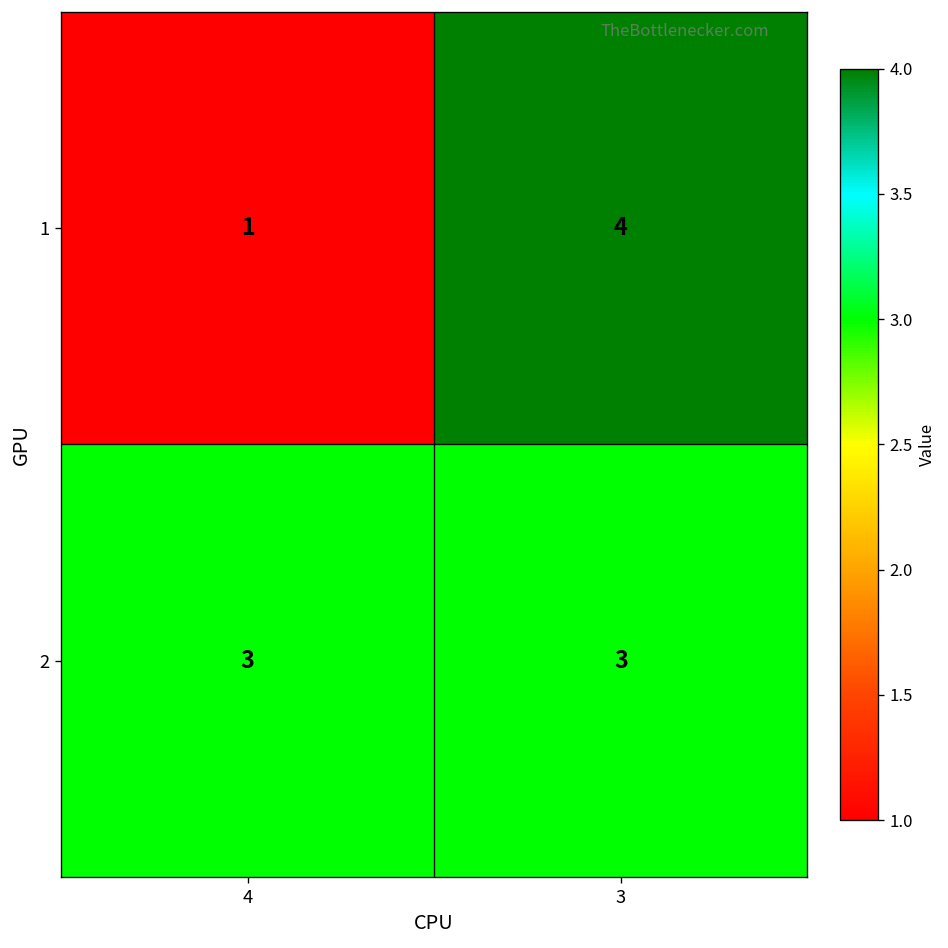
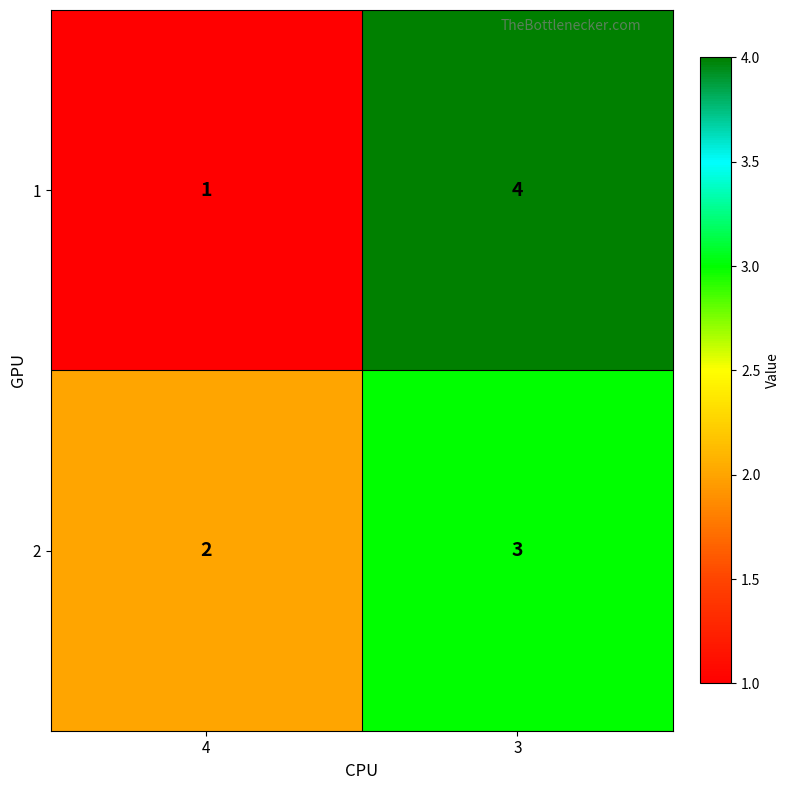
  {
    "1": {
      "4": 1,
      "3": 4
    },
    "2": {
-     "4": 3,
+     "4": 2,
      "3": 3
    }
  }
